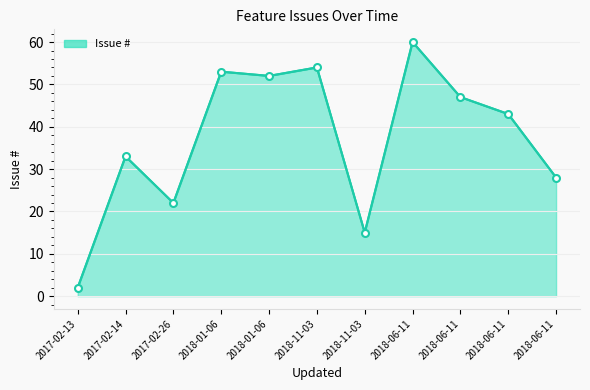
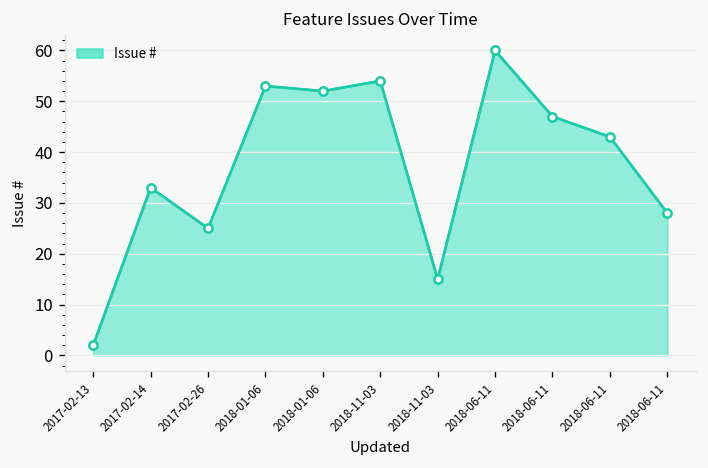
  {
    "2017-02-13": 2,
    "2017-02-14": 33,
-   "2017-02-26": 22
+   "2017-02-26": 25
  }
